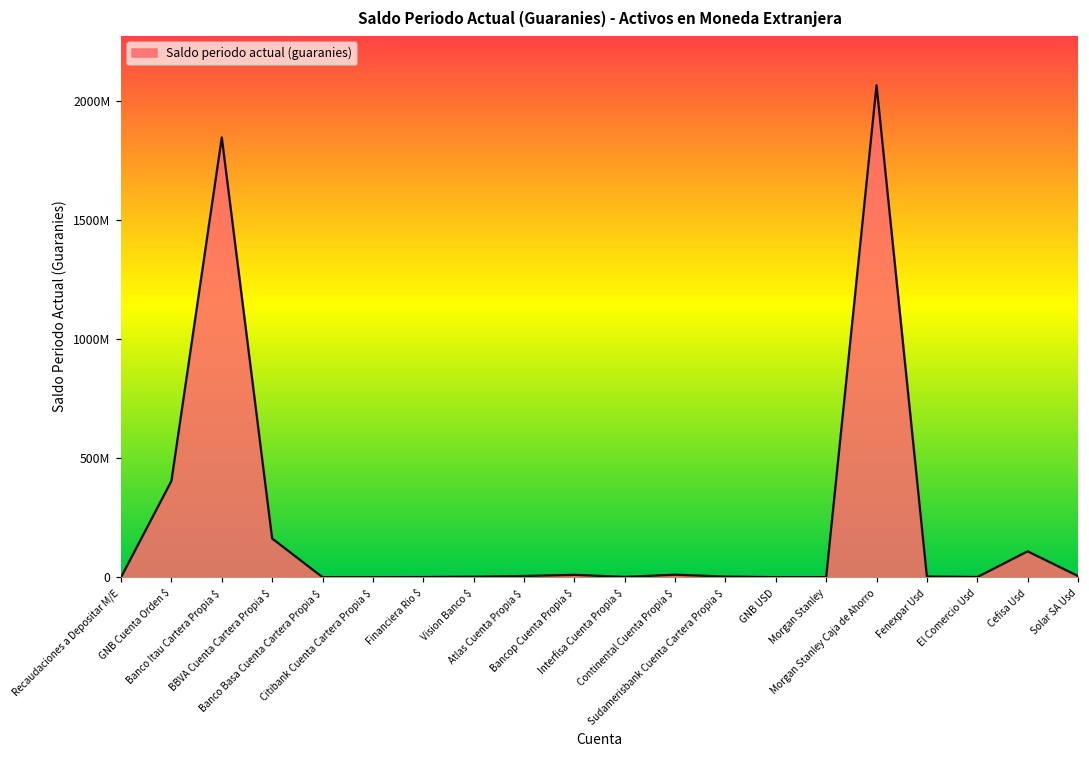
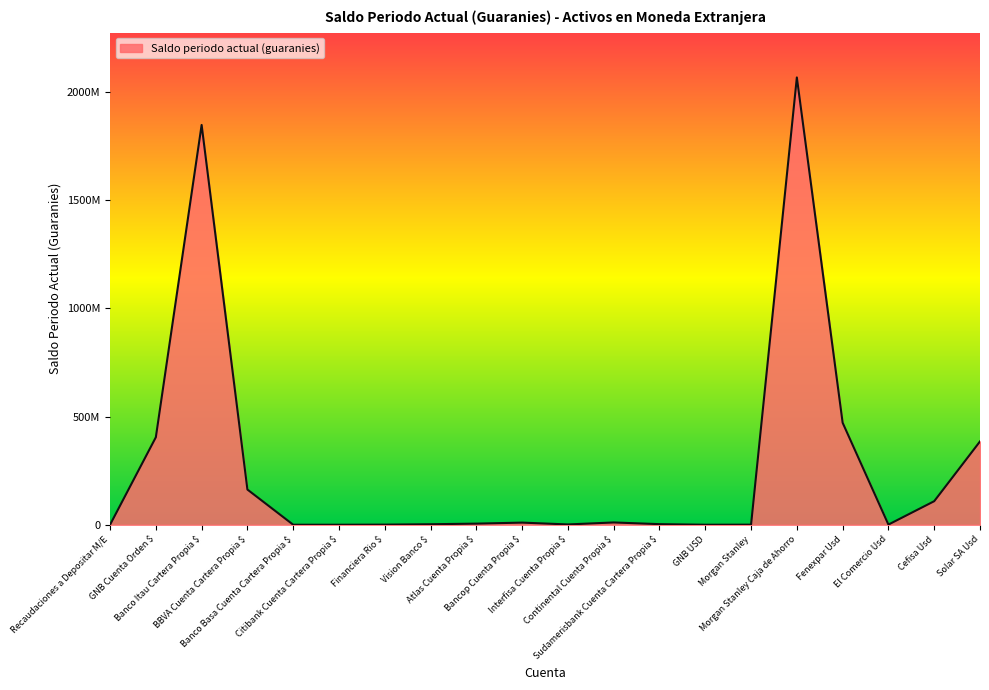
  {
    "Recaudaciones a Depositar M/E": 0,
    "GNB Cuenta Orden $": 400000000,
    "Banco Itau Cartera Propia $": 1850000000,
    "BBVA Cuenta Cartera Propia $": 160000000,
    "Banco Basa Cuenta Cartera Propia $": 0,
    "Citibank Cuenta Cartera Propia $": 0,
    "Financiera Rio $": 0,
    "Vision Banco $": 0,
    "Atlas Cuenta Propia $": 10000000,
    "Bancop Cuenta Propia $": 10000000,
    "Interfisa Cuenta Propia $": 0,
    "Continental Cuenta Propia $": 10000000,
    "Sudamerisbank Cuenta Cartera Propia $": 0,
    "GNB USD": 0,
    "Morgan Stanley": 0,
    "Morgan Stanley Caja de Ahorro": 2070000000,
-   "Fenexpar Usd": 0,
+   "Fenexpar Usd": 470000000,
    "El Comercio Usd": 0,
    "Cefisa Usd": 110000000,
-   "Solar SA Usd": 0
+   "Solar SA Usd": 390000000
  }
